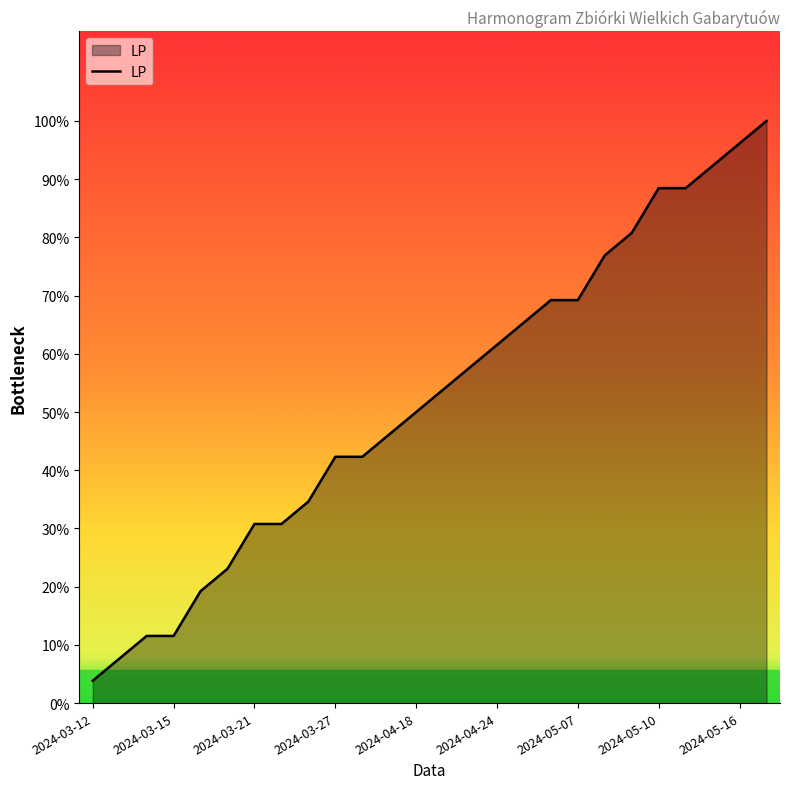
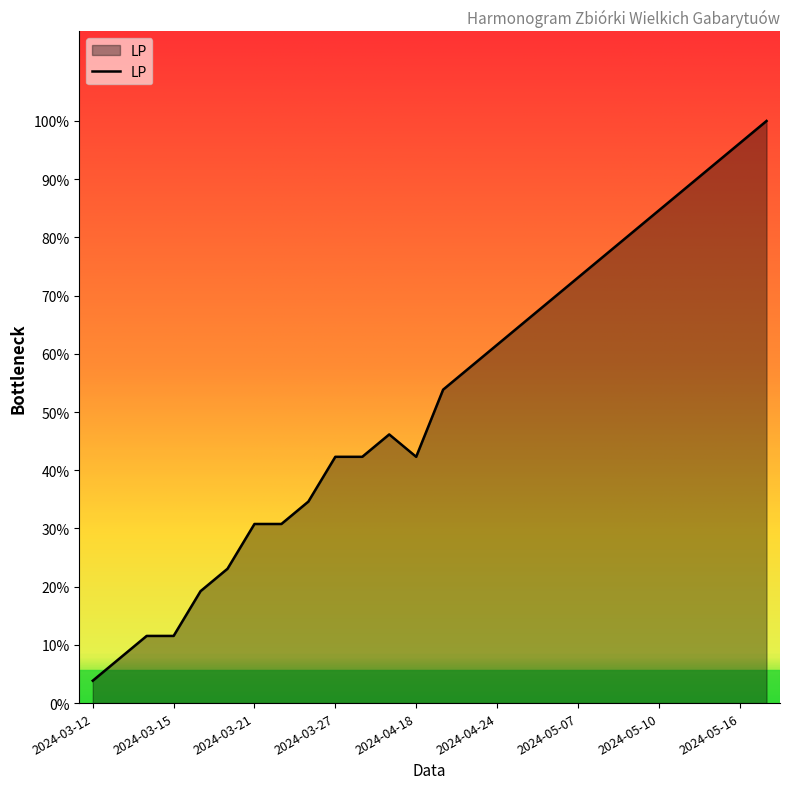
  {
    "2024-03-15": "12%",
    "2024-03-21": "31%",
    "2024-03-27": "42%",
-   "2024-04-18": "50%",
+   "2024-04-18": "42%",
    "2024-04-24": "62%",
-   "2024-05-07": "69%",
-   "2024-05-10": "88%",
+   "2024-05-07": "73%",
+   "2024-05-10": "85%",
    "2024-05-16": "96%"
  }
